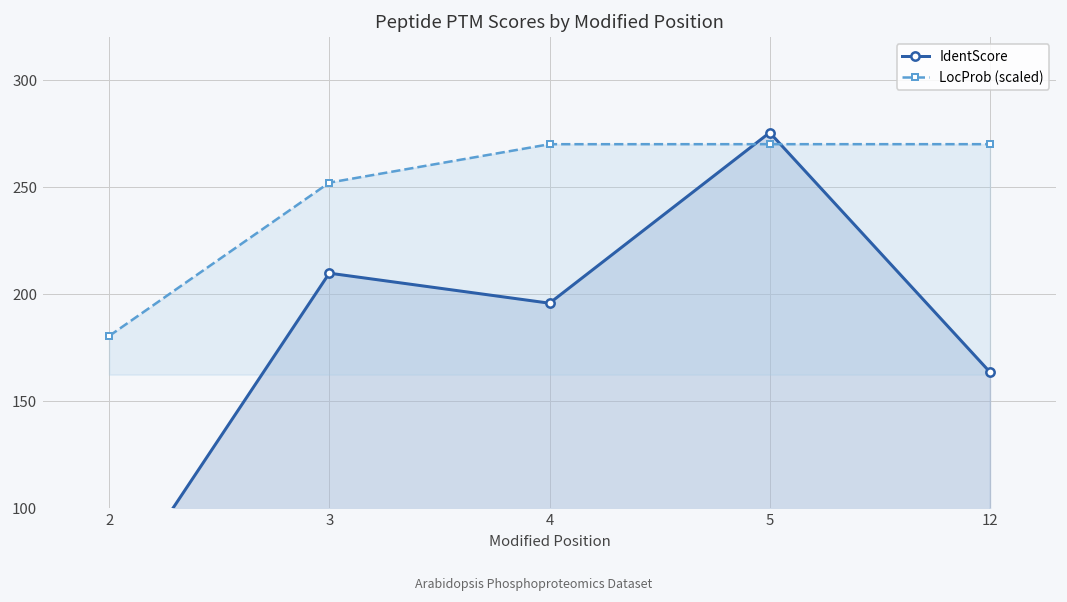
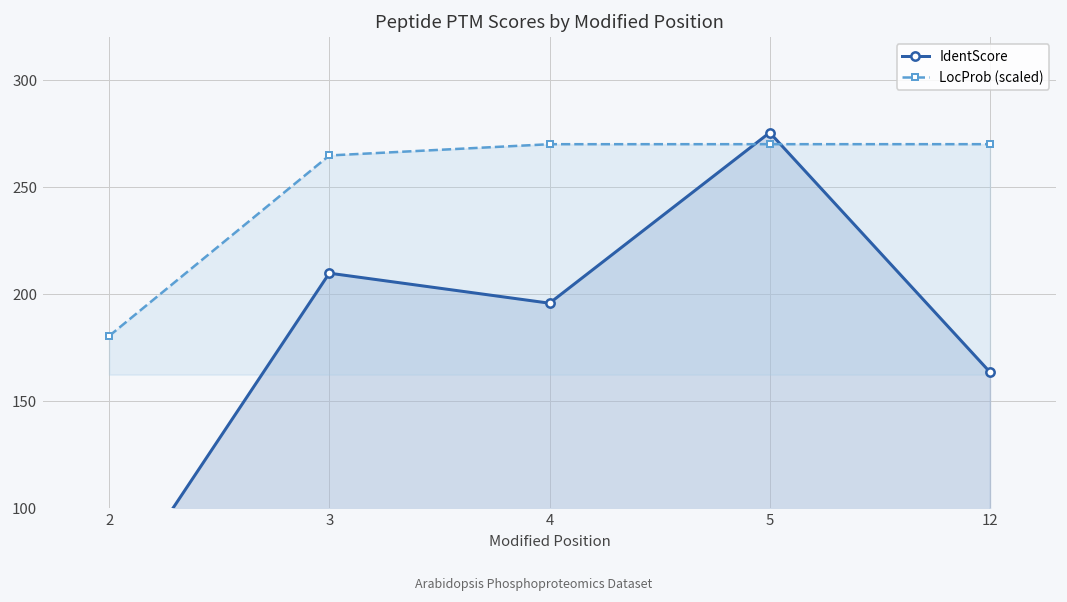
  {
    "IdentScore": {
      "3": 210,
      "4": 196,
      "5": 275,
      "12": 163
    },
    "LocProb (scaled)": {
      "2": 180,
-     "3": 252,
+     "3": 265,
      "4": 270,
      "5": 270,
      "12": 270
    }
  }
